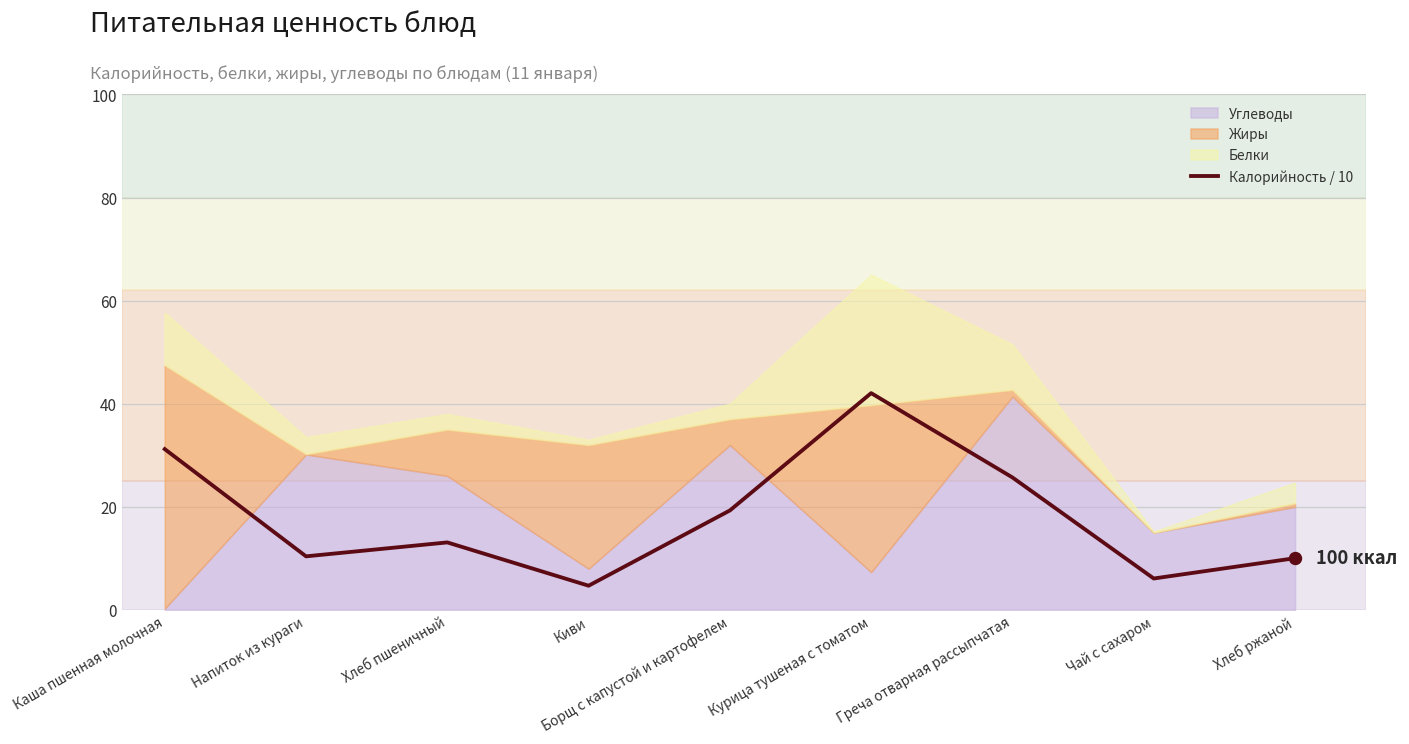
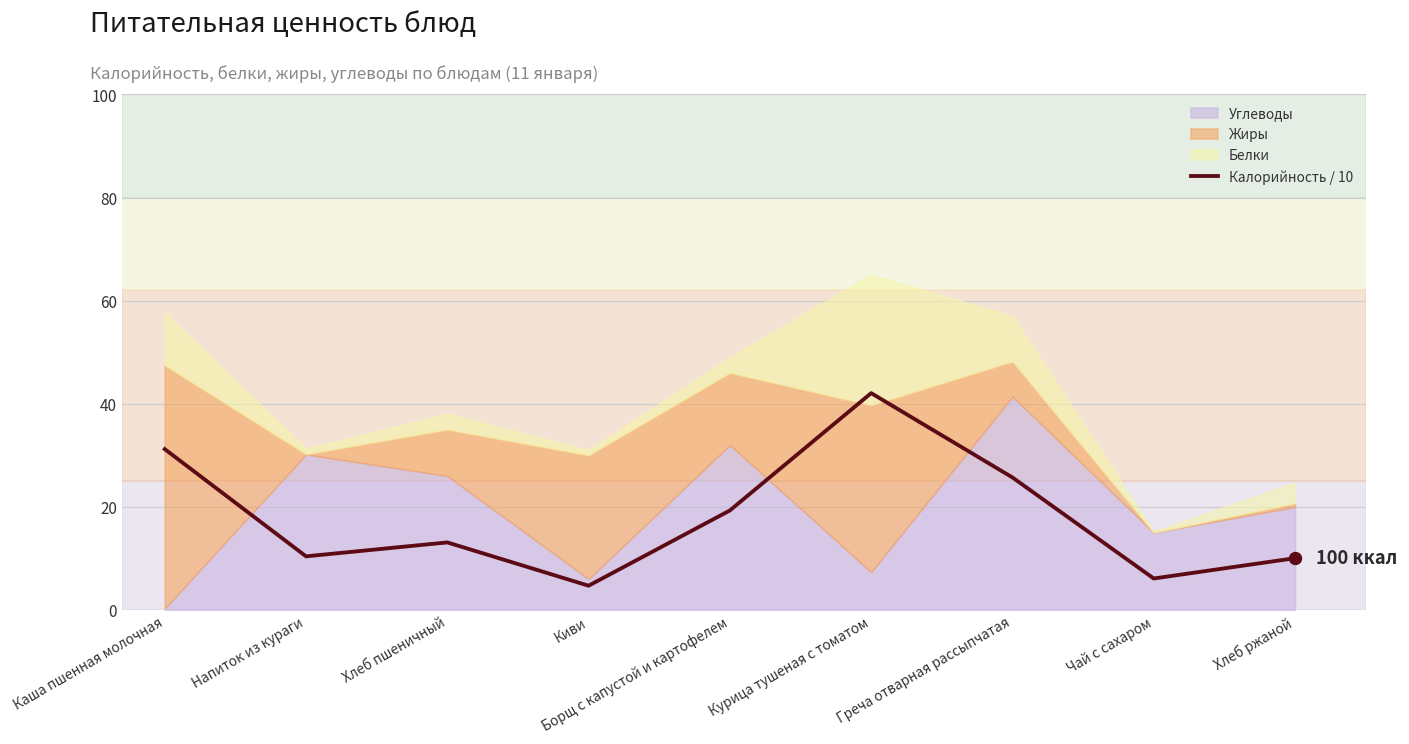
  {
    "Углеводы": {
      "Хлеб пшеничный": 26,
-     "Киви": 8,
+     "Киви": 6,
      "Борщ с капустой и картофелем": 32,
      "Курица тушеная с томатом": 7,
      "Греча отварная рассыпчатая": 41,
      "Хлеб ржаной": 20
    },
    "Жиры": {
      "Каша пшенная молочная": 47,
      "Хлеб пшеничный": 9,
      "Киви": 24,
-     "Борщ с капустой и картофелем": 5,
+     "Борщ с капустой и картофелем": 14,
      "Курица тушеная с томатом": 32,
-     "Греча отварная рассыпчатая": 1,
+     "Греча отварная рассыпчатая": 7,
      "Хлеб ржаной": 1
    },
    "Белки": {
      "Каша пшенная молочная": 10,
-     "Напиток из кураги": 3,
+     "Напиток из кураги": 1,
      "Хлеб пшеничный": 3,
      "Киви": 1,
      "Борщ с капустой и картофелем": 3,
      "Курица тушеная с томатом": 25,
      "Греча отварная рассыпчатая": 9,
      "Хлеб ржаной": 4
    }
  }
